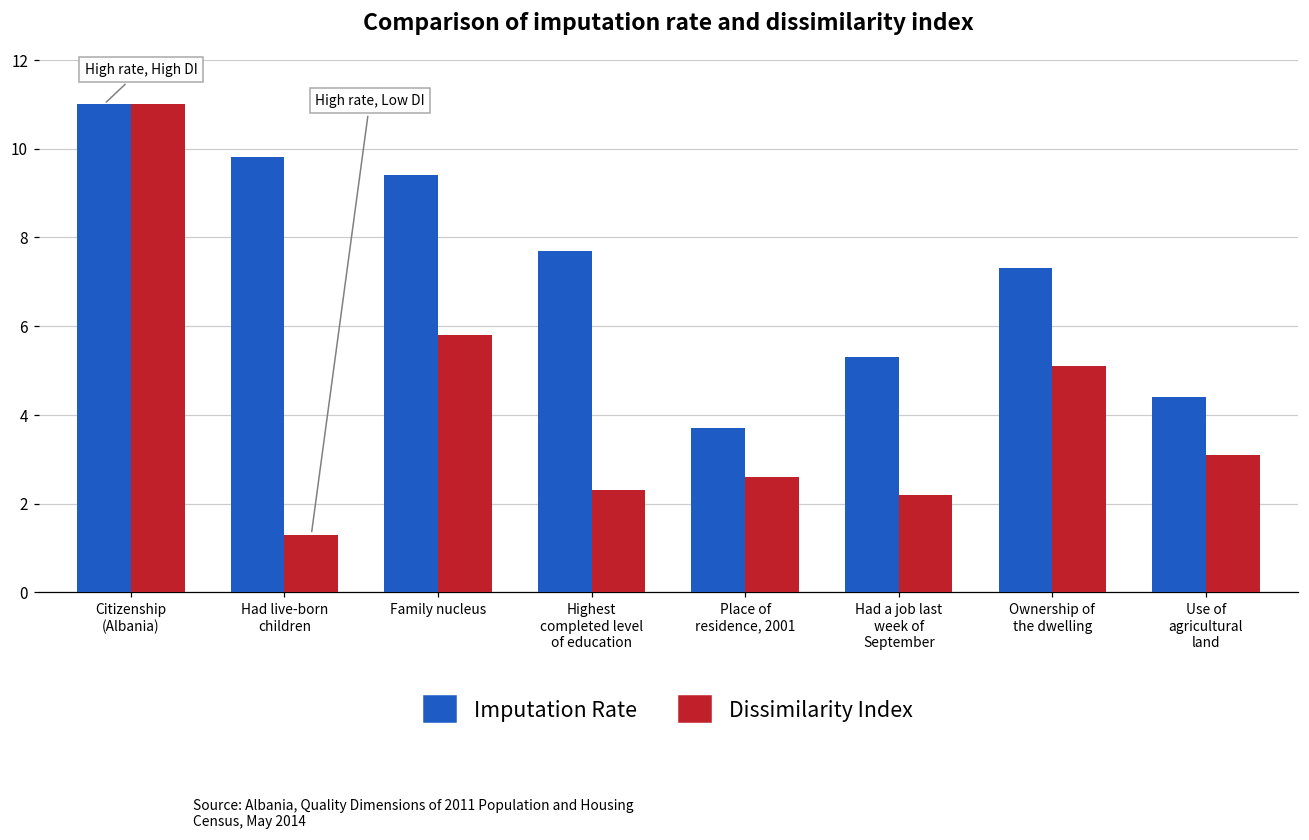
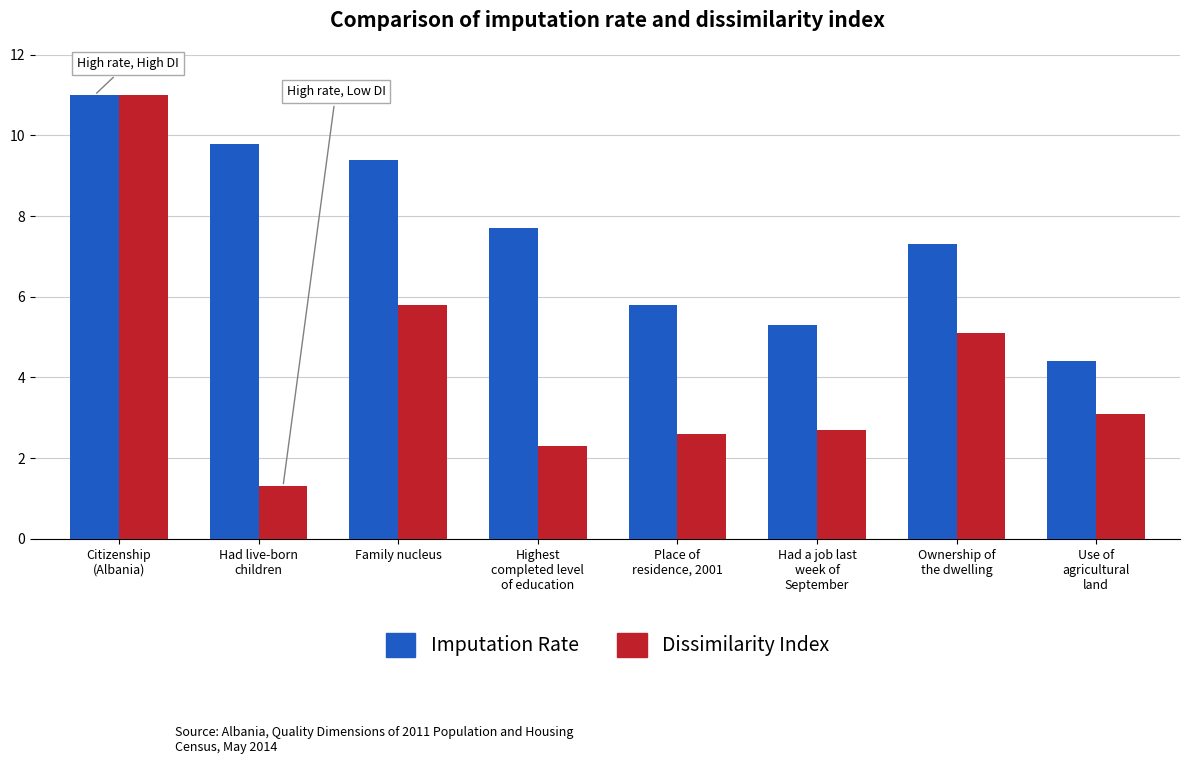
  {
    "Imputation Rate": {
      "Citizenship (Albania)": 11.0,
      "Had live-born children": 9.8,
      "Family nucleus": 9.4,
      "Highest completed level of education": 7.7,
-     "Place of residence, 2001": 3.7,
+     "Place of residence, 2001": 5.8,
      "Had a job last week of September": 5.3,
      "Ownership of the dwelling": 7.3,
      "Use of agricultural land": 4.4
    },
    "Dissimilarity Index": {
      "Citizenship (Albania)": 11.0,
      "Had live-born children": 1.3,
      "Family nucleus": 5.8,
      "Highest completed level of education": 2.3,
      "Place of residence, 2001": 2.6,
-     "Had a job last week of September": 2.2,
+     "Had a job last week of September": 2.7,
      "Ownership of the dwelling": 5.1,
      "Use of agricultural land": 3.1
    }
  }
